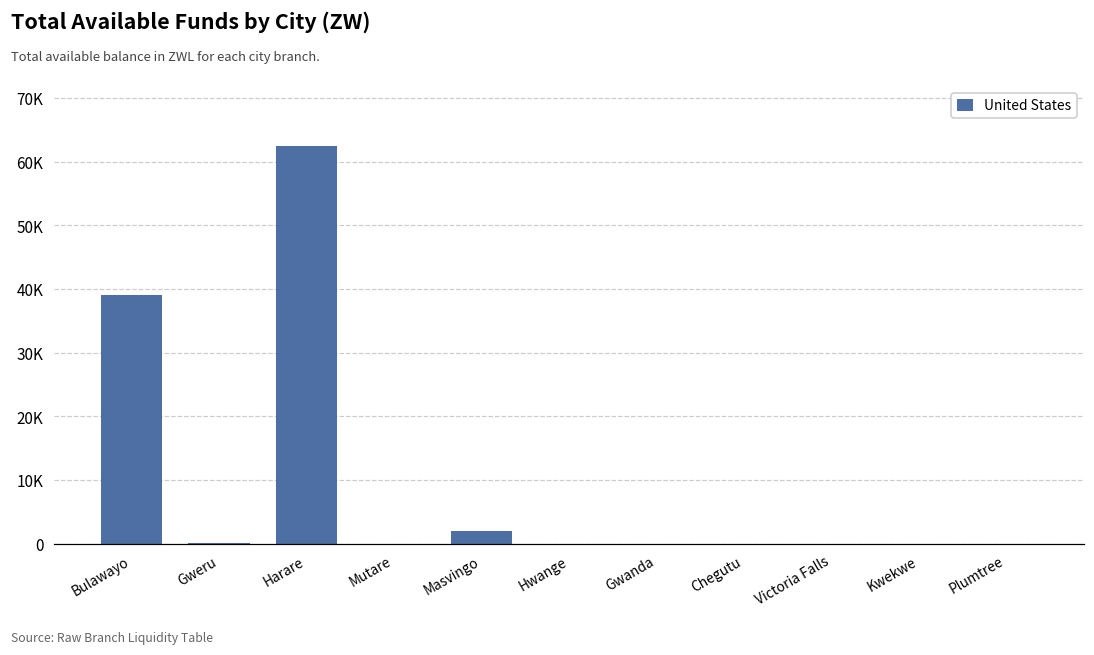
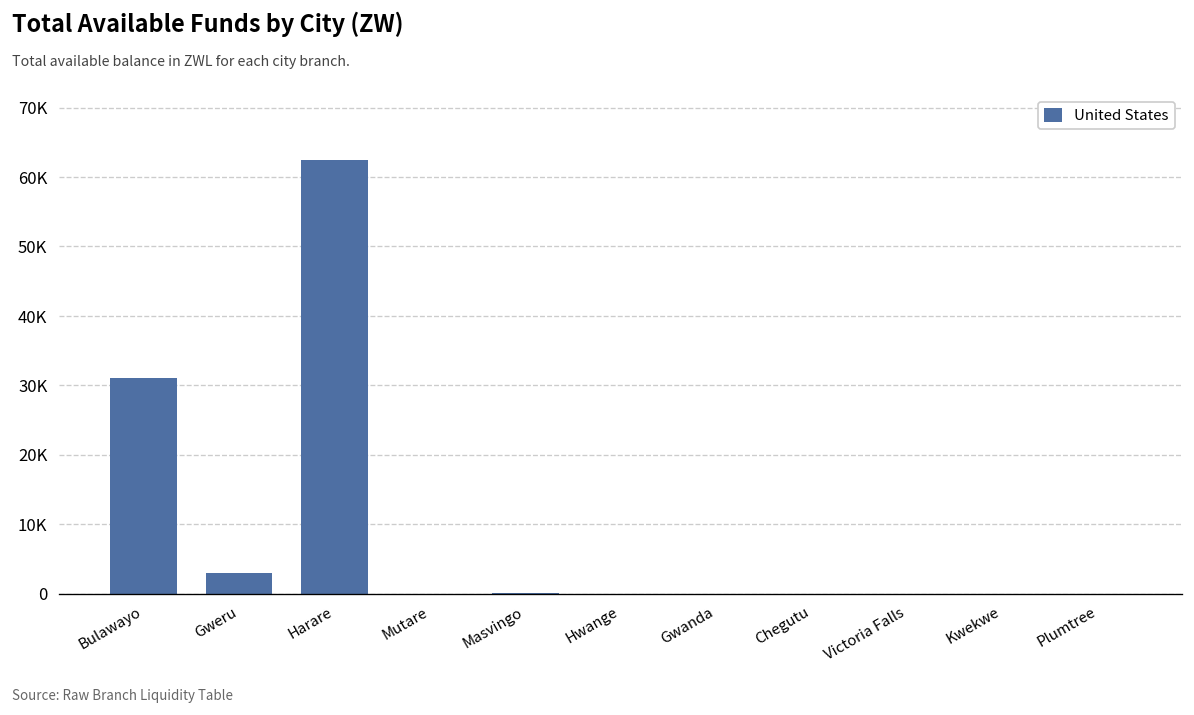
  {
-   "Bulawayo": 39000,
-   "Gweru": 0,
+   "Bulawayo": 31000,
+   "Gweru": 3000,
    "Harare": 62000,
    "Mutare": 0,
-   "Masvingo": 2000,
+   "Masvingo": 0,
    "Hwange": 0,
    "Gwanda": 0,
    "Chegutu": 0,
    "Victoria Falls": 0,
    "Kwekwe": 0,
    "Plumtree": 0
  }
